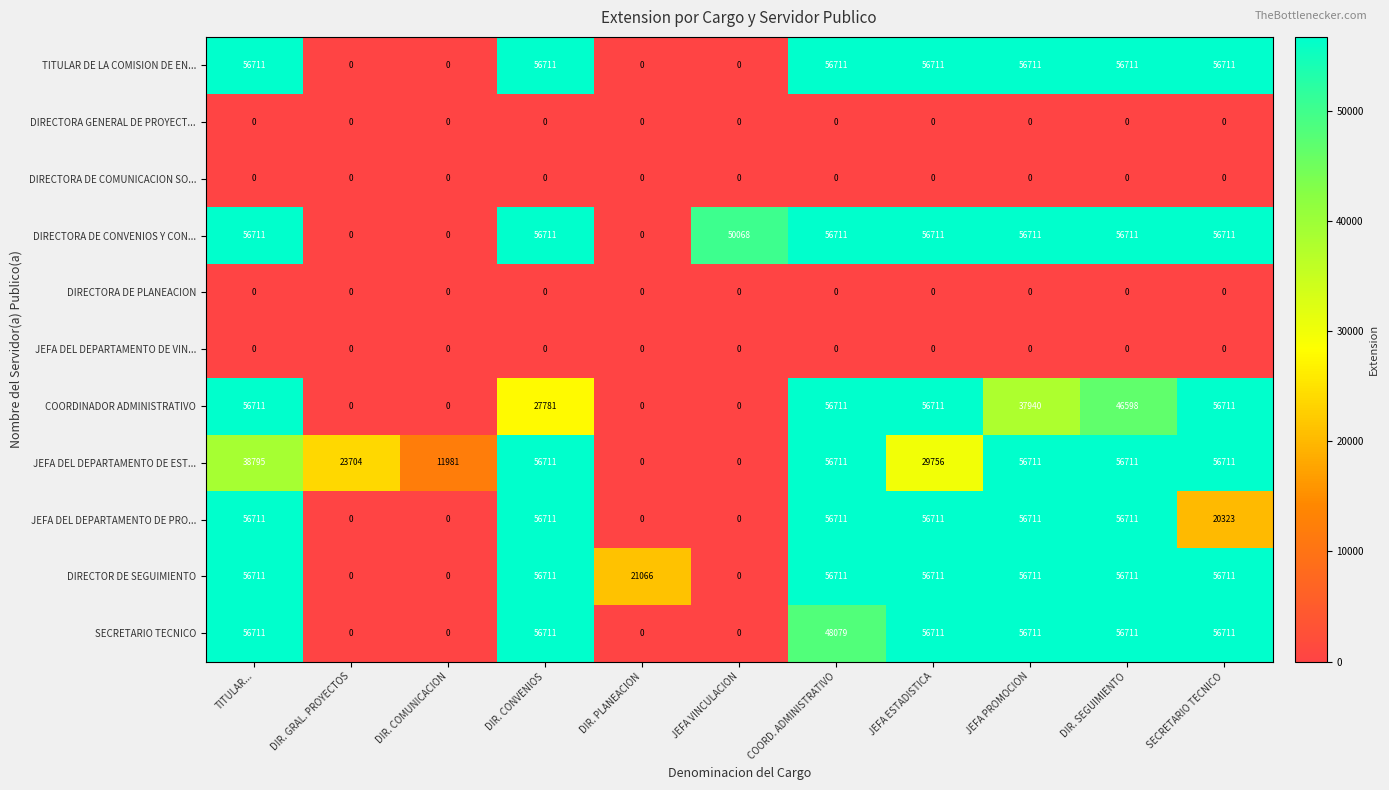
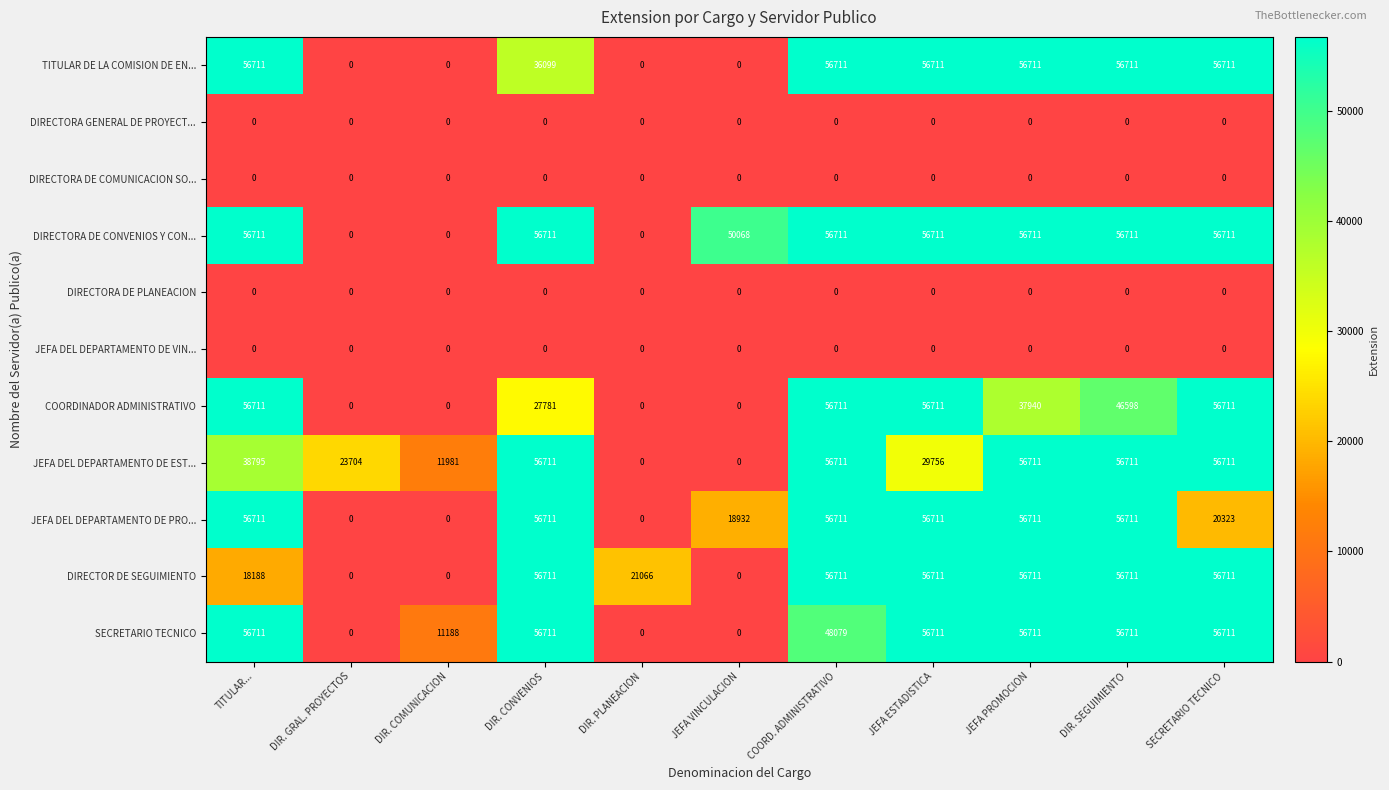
  {
    "TITULAR DE LA COMISION DE EN...": {
      "TITULAR...": 56711,
      "DIR. GRAL. PROYECTOS": 0,
      "DIR. COMUNICACION": 0,
-     "DIR. CONVENIOS": 56711,
+     "DIR. CONVENIOS": 36099,
      "DIR. PLANEACION": 0,
      "JEFA VINCULACION": 0,
      "COORD. ADMINISTRATIVO": 56711,
      "JEFA ESTADISTICA": 56711,
      "JEFA PROMOCION": 56711,
      "DIR. SEGUIMIENTO": 56711,
      "SECRETARIO TECNICO": 56711
    },
    "DIRECTORA GENERAL DE PROYECT...": {
      "TITULAR...": 0,
      "DIR. GRAL. PROYECTOS": 0,
      "DIR. COMUNICACION": 0,
      "DIR. CONVENIOS": 0,
      "DIR. PLANEACION": 0,
      "JEFA VINCULACION": 0,
      "COORD. ADMINISTRATIVO": 0,
      "JEFA ESTADISTICA": 0,
      "JEFA PROMOCION": 0,
      "DIR. SEGUIMIENTO": 0,
      "SECRETARIO TECNICO": 0
    },
    "DIRECTORA DE COMUNICACION SO...": {
      "TITULAR...": 0,
      "DIR. GRAL. PROYECTOS": 0,
      "DIR. COMUNICACION": 0,
      "DIR. CONVENIOS": 0,
      "DIR. PLANEACION": 0,
      "JEFA VINCULACION": 0,
      "COORD. ADMINISTRATIVO": 0,
      "JEFA ESTADISTICA": 0,
      "JEFA PROMOCION": 0,
      "DIR. SEGUIMIENTO": 0,
      "SECRETARIO TECNICO": 0
    },
    "DIRECTORA DE CONVENIOS Y CON...": {
      "TITULAR...": 56711,
      "DIR. GRAL. PROYECTOS": 0,
      "DIR. COMUNICACION": 0,
      "DIR. CONVENIOS": 56711,
      "DIR. PLANEACION": 0,
      "JEFA VINCULACION": 50068,
      "COORD. ADMINISTRATIVO": 56711,
      "JEFA ESTADISTICA": 56711,
      "JEFA PROMOCION": 56711,
      "DIR. SEGUIMIENTO": 56711,
      "SECRETARIO TECNICO": 56711
    },
    "DIRECTORA DE PLANEACION": {
      "TITULAR...": 0,
      "DIR. GRAL. PROYECTOS": 0,
      "DIR. COMUNICACION": 0,
      "DIR. CONVENIOS": 0,
      "DIR. PLANEACION": 0,
      "JEFA VINCULACION": 0,
      "COORD. ADMINISTRATIVO": 0,
      "JEFA ESTADISTICA": 0,
      "JEFA PROMOCION": 0,
      "DIR. SEGUIMIENTO": 0,
      "SECRETARIO TECNICO": 0
    },
    "JEFA DEL DEPARTAMENTO DE VIN...": {
      "TITULAR...": 0,
      "DIR. GRAL. PROYECTOS": 0,
      "DIR. COMUNICACION": 0,
      "DIR. CONVENIOS": 0,
      "DIR. PLANEACION": 0,
      "JEFA VINCULACION": 0,
      "COORD. ADMINISTRATIVO": 0,
      "JEFA ESTADISTICA": 0,
      "JEFA PROMOCION": 0,
      "DIR. SEGUIMIENTO": 0,
      "SECRETARIO TECNICO": 0
    },
    "COORDINADOR ADMINISTRATIVO": {
      "TITULAR...": 56711,
      "DIR. GRAL. PROYECTOS": 0,
      "DIR. COMUNICACION": 0,
      "DIR. CONVENIOS": 27781,
      "DIR. PLANEACION": 0,
      "JEFA VINCULACION": 0,
      "COORD. ADMINISTRATIVO": 56711,
      "JEFA ESTADISTICA": 56711,
      "JEFA PROMOCION": 37940,
      "DIR. SEGUIMIENTO": 46598,
      "SECRETARIO TECNICO": 56711
    },
    "JEFA DEL DEPARTAMENTO DE EST...": {
      "TITULAR...": 38795,
      "DIR. GRAL. PROYECTOS": 23704,
      "DIR. COMUNICACION": 11981,
      "DIR. CONVENIOS": 56711,
      "DIR. PLANEACION": 0,
      "JEFA VINCULACION": 0,
      "COORD. ADMINISTRATIVO": 56711,
      "JEFA ESTADISTICA": 29756,
      "JEFA PROMOCION": 56711,
      "DIR. SEGUIMIENTO": 56711,
      "SECRETARIO TECNICO": 56711
    },
    "JEFA DEL DEPARTAMENTO DE PRO...": {
      "TITULAR...": 56711,
      "DIR. GRAL. PROYECTOS": 0,
      "DIR. COMUNICACION": 0,
      "DIR. CONVENIOS": 56711,
      "DIR. PLANEACION": 0,
-     "JEFA VINCULACION": 0,
+     "JEFA VINCULACION": 18932,
      "COORD. ADMINISTRATIVO": 56711,
      "JEFA ESTADISTICA": 56711,
      "JEFA PROMOCION": 56711,
      "DIR. SEGUIMIENTO": 56711,
      "SECRETARIO TECNICO": 20323
    },
    "DIRECTOR DE SEGUIMIENTO": {
-     "TITULAR...": 56711,
+     "TITULAR...": 18188,
      "DIR. GRAL. PROYECTOS": 0,
      "DIR. COMUNICACION": 0,
      "DIR. CONVENIOS": 56711,
      "DIR. PLANEACION": 21066,
      "JEFA VINCULACION": 0,
      "COORD. ADMINISTRATIVO": 56711,
      "JEFA ESTADISTICA": 56711,
      "JEFA PROMOCION": 56711,
      "DIR. SEGUIMIENTO": 56711,
      "SECRETARIO TECNICO": 56711
    },
    "SECRETARIO TECNICO": {
      "TITULAR...": 56711,
      "DIR. GRAL. PROYECTOS": 0,
-     "DIR. COMUNICACION": 0,
+     "DIR. COMUNICACION": 11188,
      "DIR. CONVENIOS": 56711,
      "DIR. PLANEACION": 0,
      "JEFA VINCULACION": 0,
      "COORD. ADMINISTRATIVO": 48079,
      "JEFA ESTADISTICA": 56711,
      "JEFA PROMOCION": 56711,
      "DIR. SEGUIMIENTO": 56711,
      "SECRETARIO TECNICO": 56711
    }
  }
